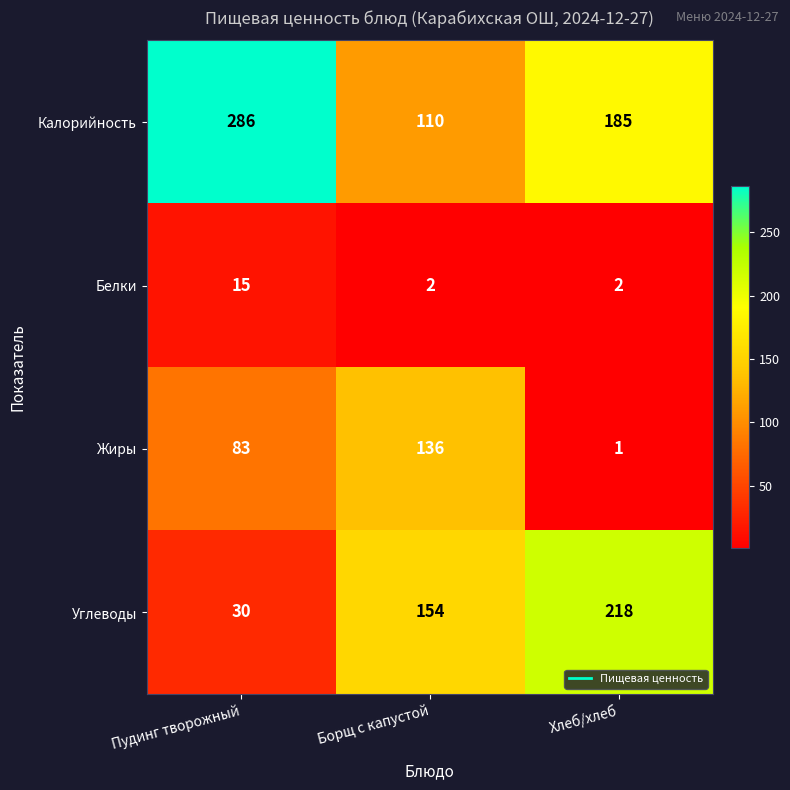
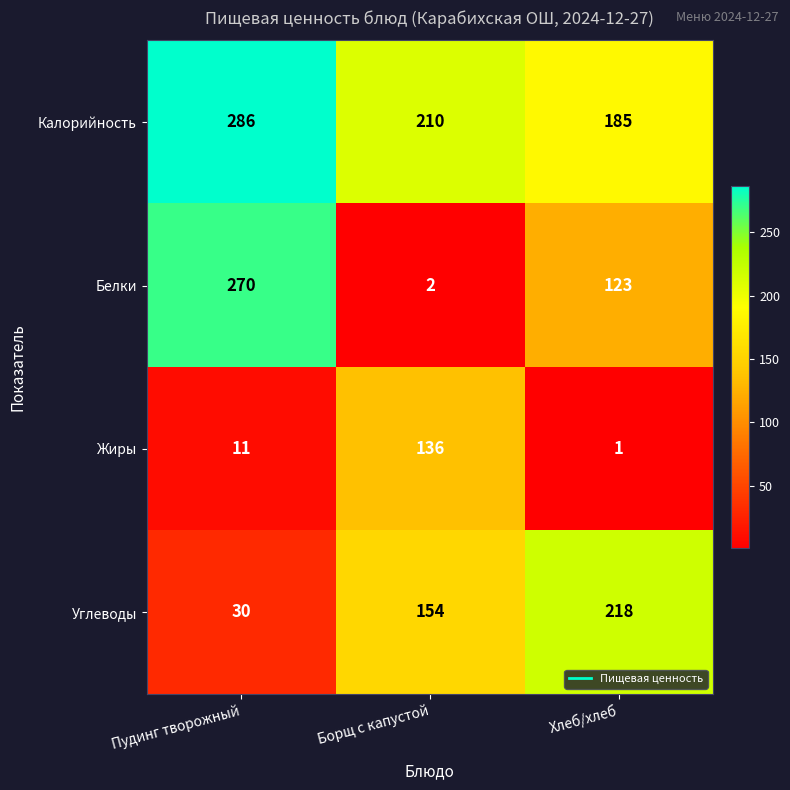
  {
    "Калорийность": {
      "Пудинг творожный": 286,
-     "Борщ с капустой": 110,
+     "Борщ с капустой": 210,
      "Хлеб/хлеб": 185
    },
    "Белки": {
-     "Пудинг творожный": 15,
+     "Пудинг творожный": 270,
      "Борщ с капустой": 2,
-     "Хлеб/хлеб": 2
+     "Хлеб/хлеб": 123
    },
    "Жиры": {
-     "Пудинг творожный": 83,
+     "Пудинг творожный": 11,
      "Борщ с капустой": 136,
      "Хлеб/хлеб": 1
    },
    "Углеводы": {
      "Пудинг творожный": 30,
      "Борщ с капустой": 154,
      "Хлеб/хлеб": 218
    }
  }
